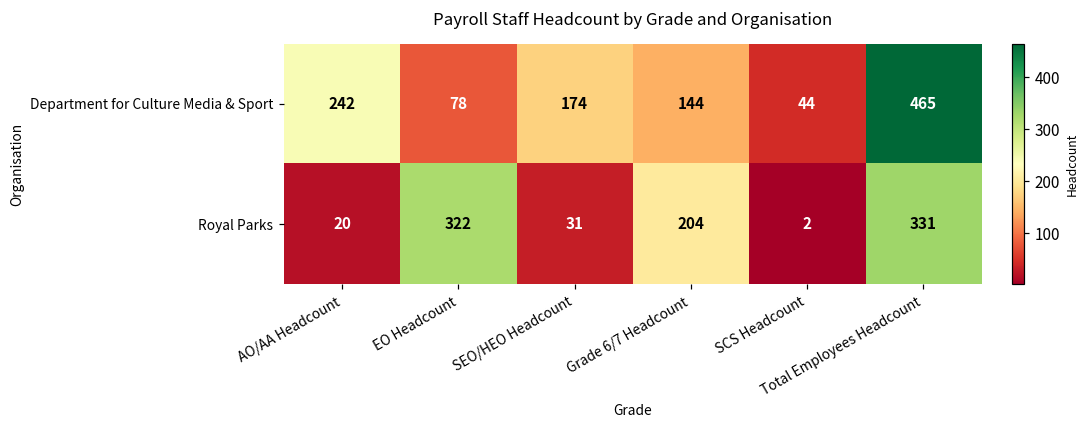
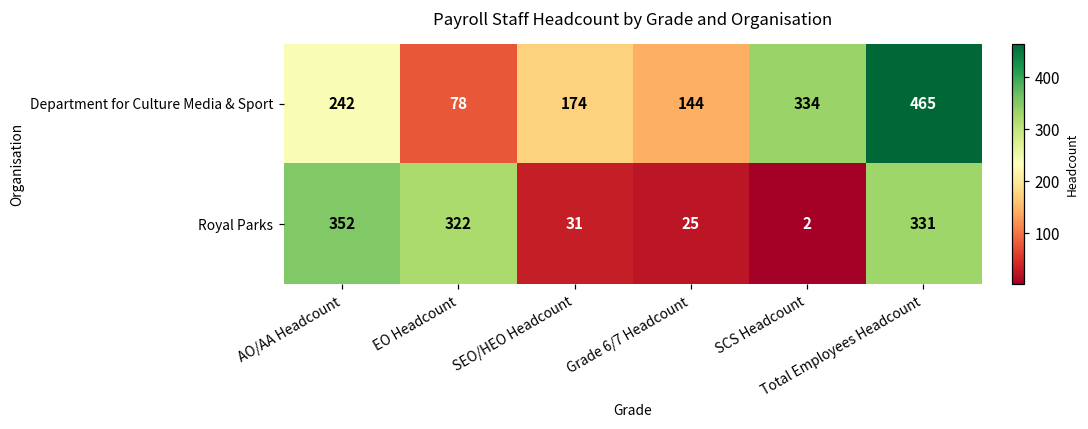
  {
    "Department for Culture Media & Sport": {
      "AO/AA Headcount": 242,
      "EO Headcount": 78,
      "SEO/HEO Headcount": 174,
      "Grade 6/7 Headcount": 144,
-     "SCS Headcount": 44,
+     "SCS Headcount": 334,
      "Total Employees Headcount": 465
    },
    "Royal Parks": {
-     "AO/AA Headcount": 20,
+     "AO/AA Headcount": 352,
      "EO Headcount": 322,
      "SEO/HEO Headcount": 31,
-     "Grade 6/7 Headcount": 204,
+     "Grade 6/7 Headcount": 25,
      "SCS Headcount": 2,
      "Total Employees Headcount": 331
    }
  }
